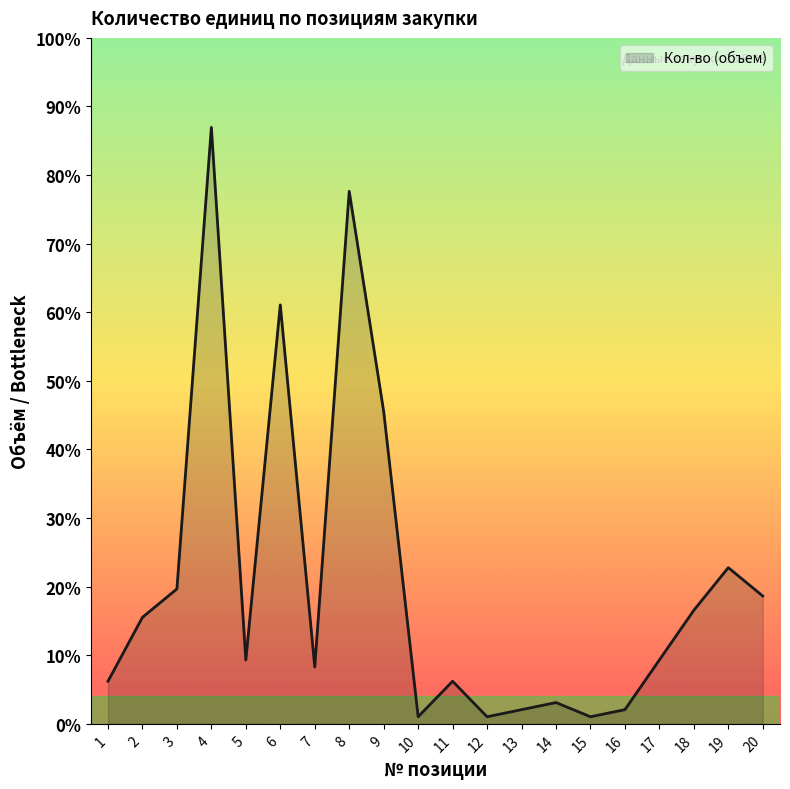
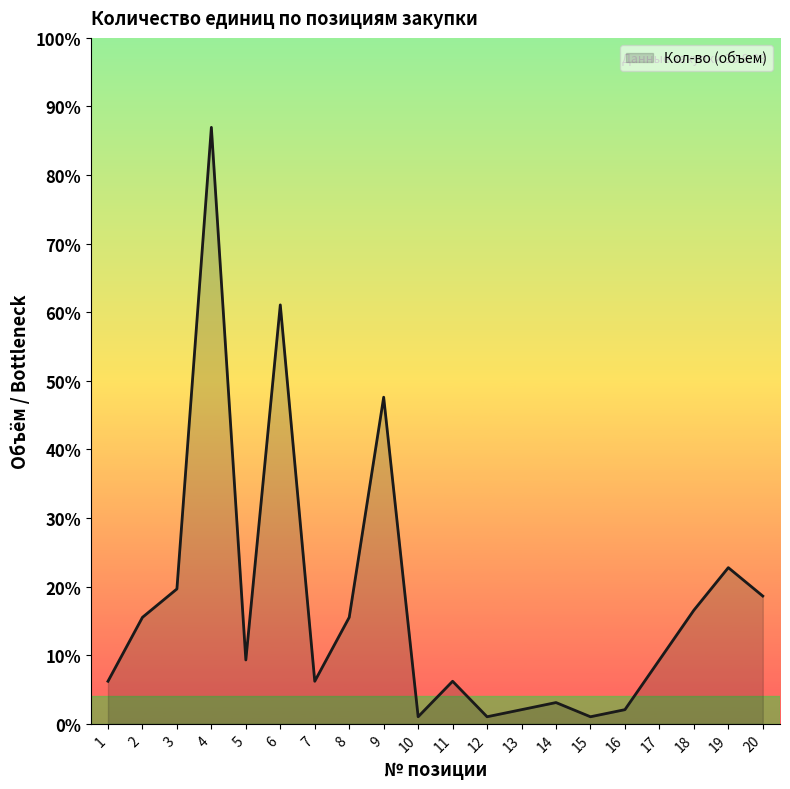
  {
    "1": "6%",
    "2": "16%",
    "3": "20%",
    "4": "87%",
    "5": "9%",
    "6": "61%",
-   "7": "8%",
-   "8": "78%",
-   "9": "46%",
+   "7": "6%",
+   "8": "16%",
+   "9": "48%",
    "11": "6%",
    "17": "9%",
    "18": "17%",
    "19": "23%",
    "20": "19%"
  }
